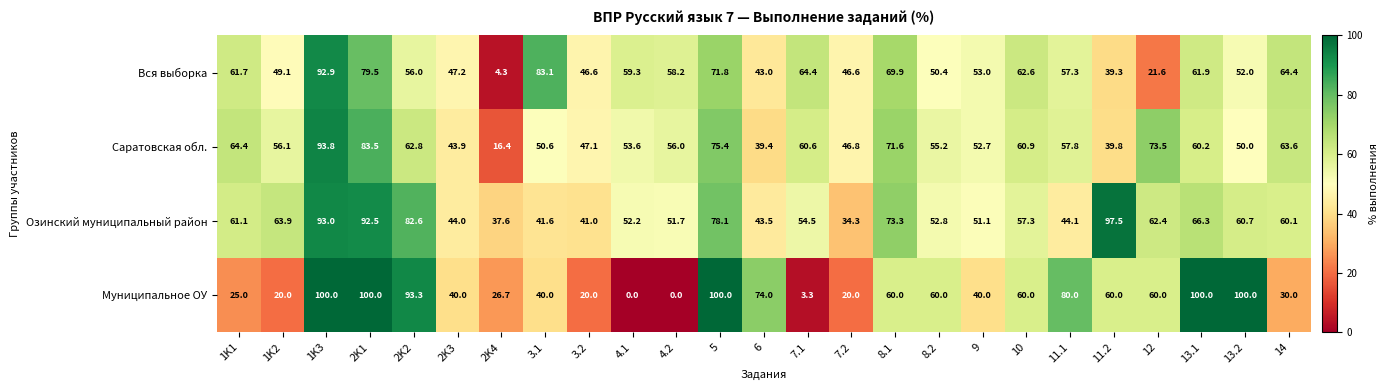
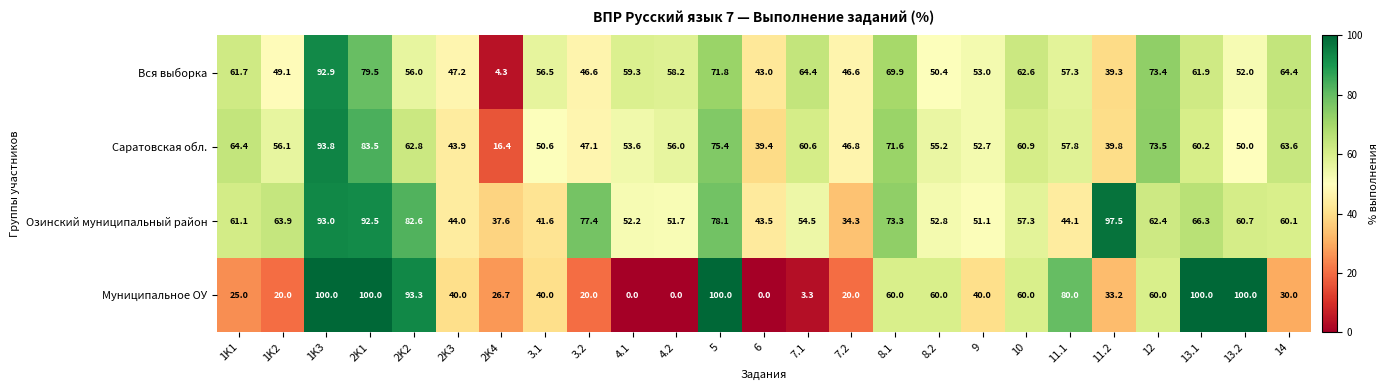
  {
    "Вся выборка": {
      "1K1": 61.7,
      "1K2": 49.1,
      "1K3": 92.9,
      "2K1": 79.5,
      "2K2": 56.0,
      "2K3": 47.2,
      "2K4": 4.3,
-     "3.1": 83.1,
+     "3.1": 56.5,
      "3.2": 46.6,
      "4.1": 59.3,
      "4.2": 58.2,
      "5": 71.8,
      "6": 43.0,
      "7.1": 64.4,
      "7.2": 46.6,
      "8.1": 69.9,
      "8.2": 50.4,
      "9": 53.0,
      "10": 62.6,
      "11.1": 57.3,
      "11.2": 39.3,
-     "12": 21.6,
+     "12": 73.4,
      "13.1": 61.9,
      "13.2": 52.0,
      "14": 64.4
    },
    "Саратовская обл.": {
      "1K1": 64.4,
      "1K2": 56.1,
      "1K3": 93.8,
      "2K1": 83.5,
      "2K2": 62.8,
      "2K3": 43.9,
      "2K4": 16.4,
      "3.1": 50.6,
      "3.2": 47.1,
      "4.1": 53.6,
      "4.2": 56.0,
      "5": 75.4,
      "6": 39.4,
      "7.1": 60.6,
      "7.2": 46.8,
      "8.1": 71.6,
      "8.2": 55.2,
      "9": 52.7,
      "10": 60.9,
      "11.1": 57.8,
      "11.2": 39.8,
      "12": 73.5,
      "13.1": 60.2,
      "13.2": 50.0,
      "14": 63.6
    },
    "Озинский муниципальный район": {
      "1K1": 61.1,
      "1K2": 63.9,
      "1K3": 93.0,
      "2K1": 92.5,
      "2K2": 82.6,
      "2K3": 44.0,
      "2K4": 37.6,
      "3.1": 41.6,
-     "3.2": 41.0,
+     "3.2": 77.4,
      "4.1": 52.2,
      "4.2": 51.7,
      "5": 78.1,
      "6": 43.5,
      "7.1": 54.5,
      "7.2": 34.3,
      "8.1": 73.3,
      "8.2": 52.8,
      "9": 51.1,
      "10": 57.3,
      "11.1": 44.1,
      "11.2": 97.5,
      "12": 62.4,
      "13.1": 66.3,
      "13.2": 60.7,
      "14": 60.1
    },
    "Муниципальное ОУ": {
      "1K1": 25.0,
      "1K2": 20.0,
      "1K3": 100.0,
      "2K1": 100.0,
      "2K2": 93.3,
      "2K3": 40.0,
      "2K4": 26.7,
      "3.1": 40.0,
      "3.2": 20.0,
      "4.1": 0.0,
      "4.2": 0.0,
      "5": 100.0,
-     "6": 74.0,
+     "6": 0.0,
      "7.1": 3.3,
      "7.2": 20.0,
      "8.1": 60.0,
      "8.2": 60.0,
      "9": 40.0,
      "10": 60.0,
      "11.1": 80.0,
-     "11.2": 60.0,
+     "11.2": 33.2,
      "12": 60.0,
      "13.1": 100.0,
      "13.2": 100.0,
      "14": 30.0
    }
  }
